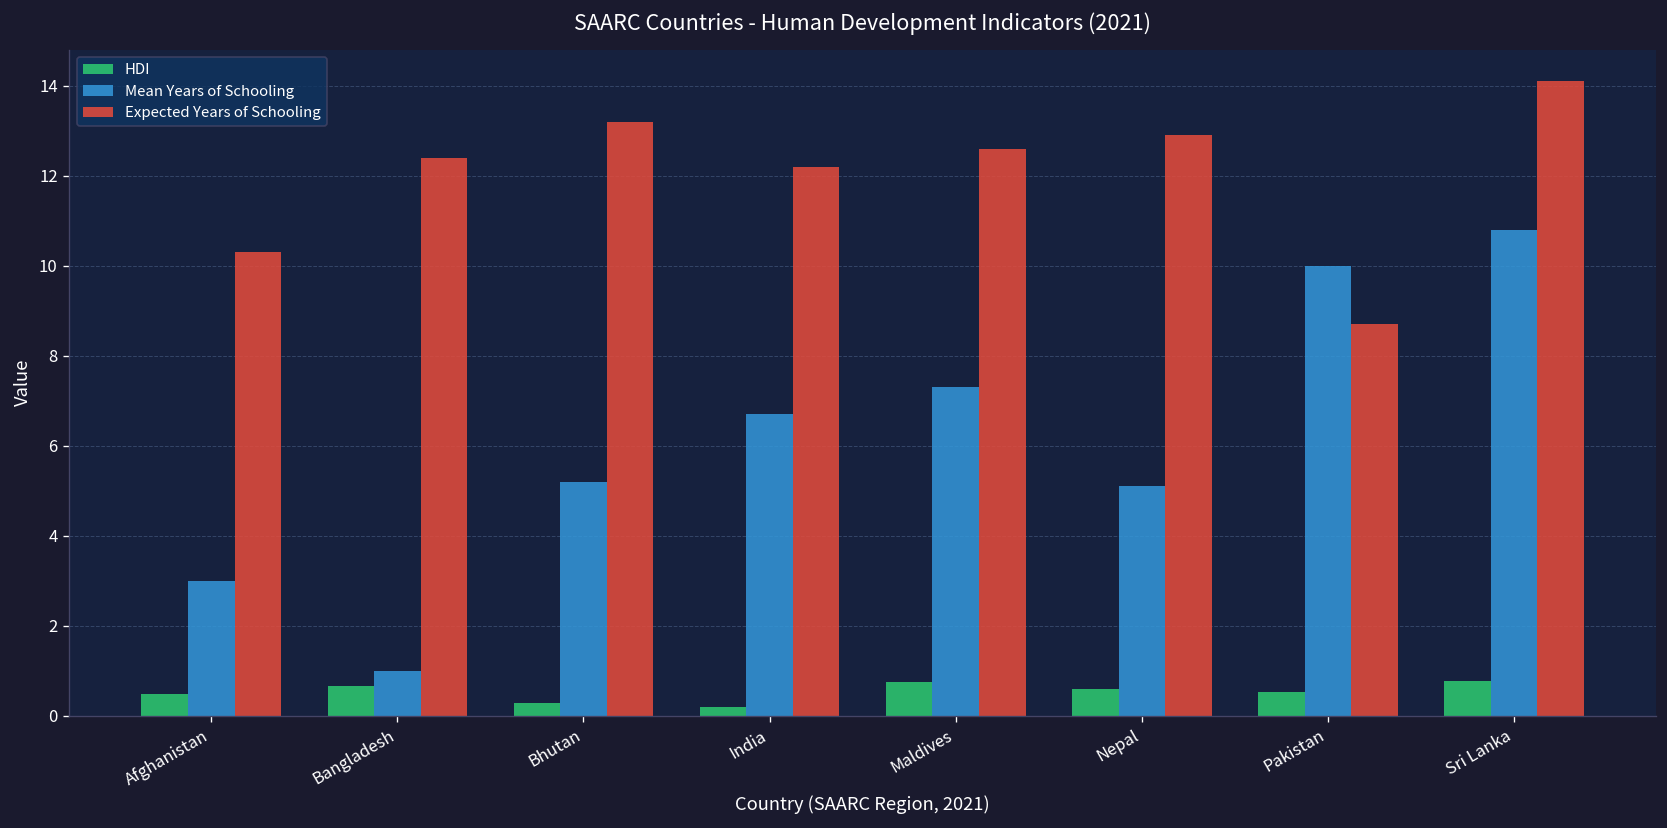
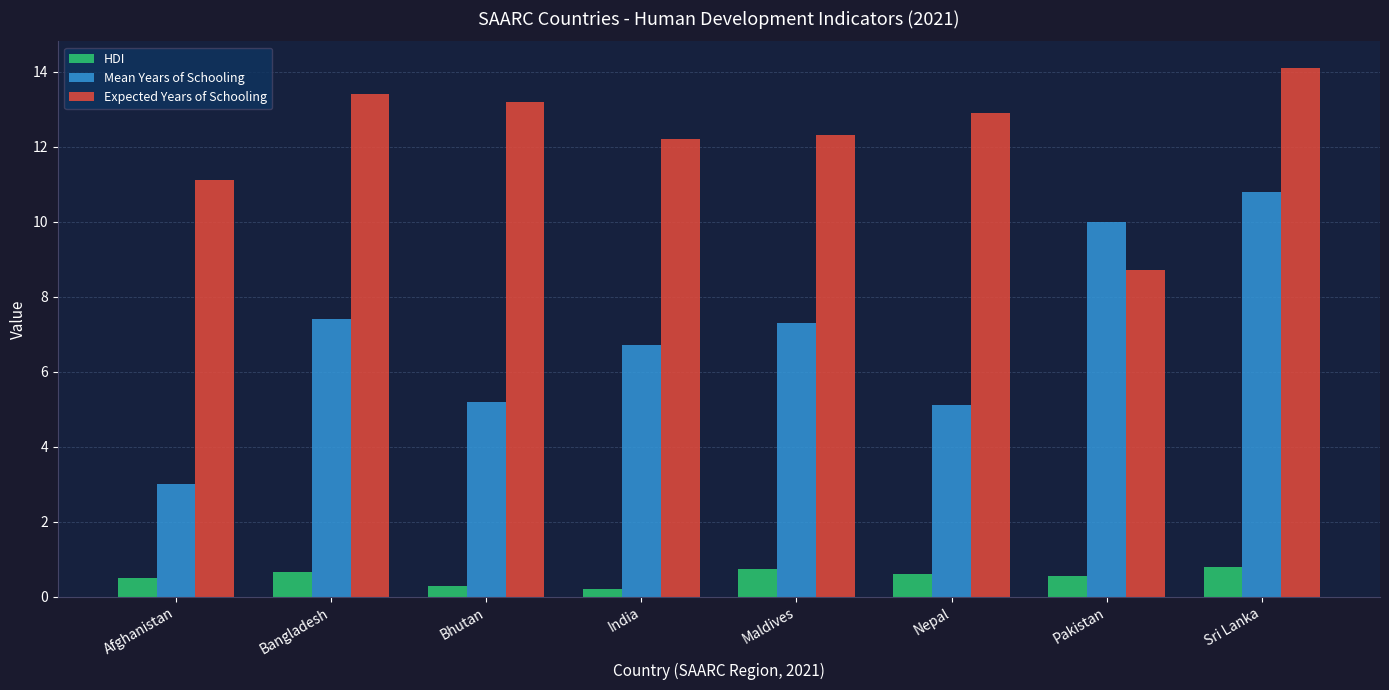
  {
    "HDI": {
      "Afghanistan": 0.5,
      "Bangladesh": 0.7,
      "Bhutan": 0.3,
      "India": 0.2,
      "Maldives": 0.7,
      "Nepal": 0.6,
      "Pakistan": 0.5,
      "Sri Lanka": 0.8
    },
    "Mean Years of Schooling": {
      "Afghanistan": 3.0,
-     "Bangladesh": 1.0,
+     "Bangladesh": 7.4,
      "Bhutan": 5.2,
      "India": 6.7,
      "Maldives": 7.3,
      "Nepal": 5.1,
      "Pakistan": 10.0,
      "Sri Lanka": 10.8
    },
    "Expected Years of Schooling": {
-     "Afghanistan": 10.3,
-     "Bangladesh": 12.4,
+     "Afghanistan": 11.1,
+     "Bangladesh": 13.4,
      "Bhutan": 13.2,
      "India": 12.2,
-     "Maldives": 12.6,
+     "Maldives": 12.3,
      "Nepal": 12.9,
      "Pakistan": 8.7,
      "Sri Lanka": 14.1
    }
  }
